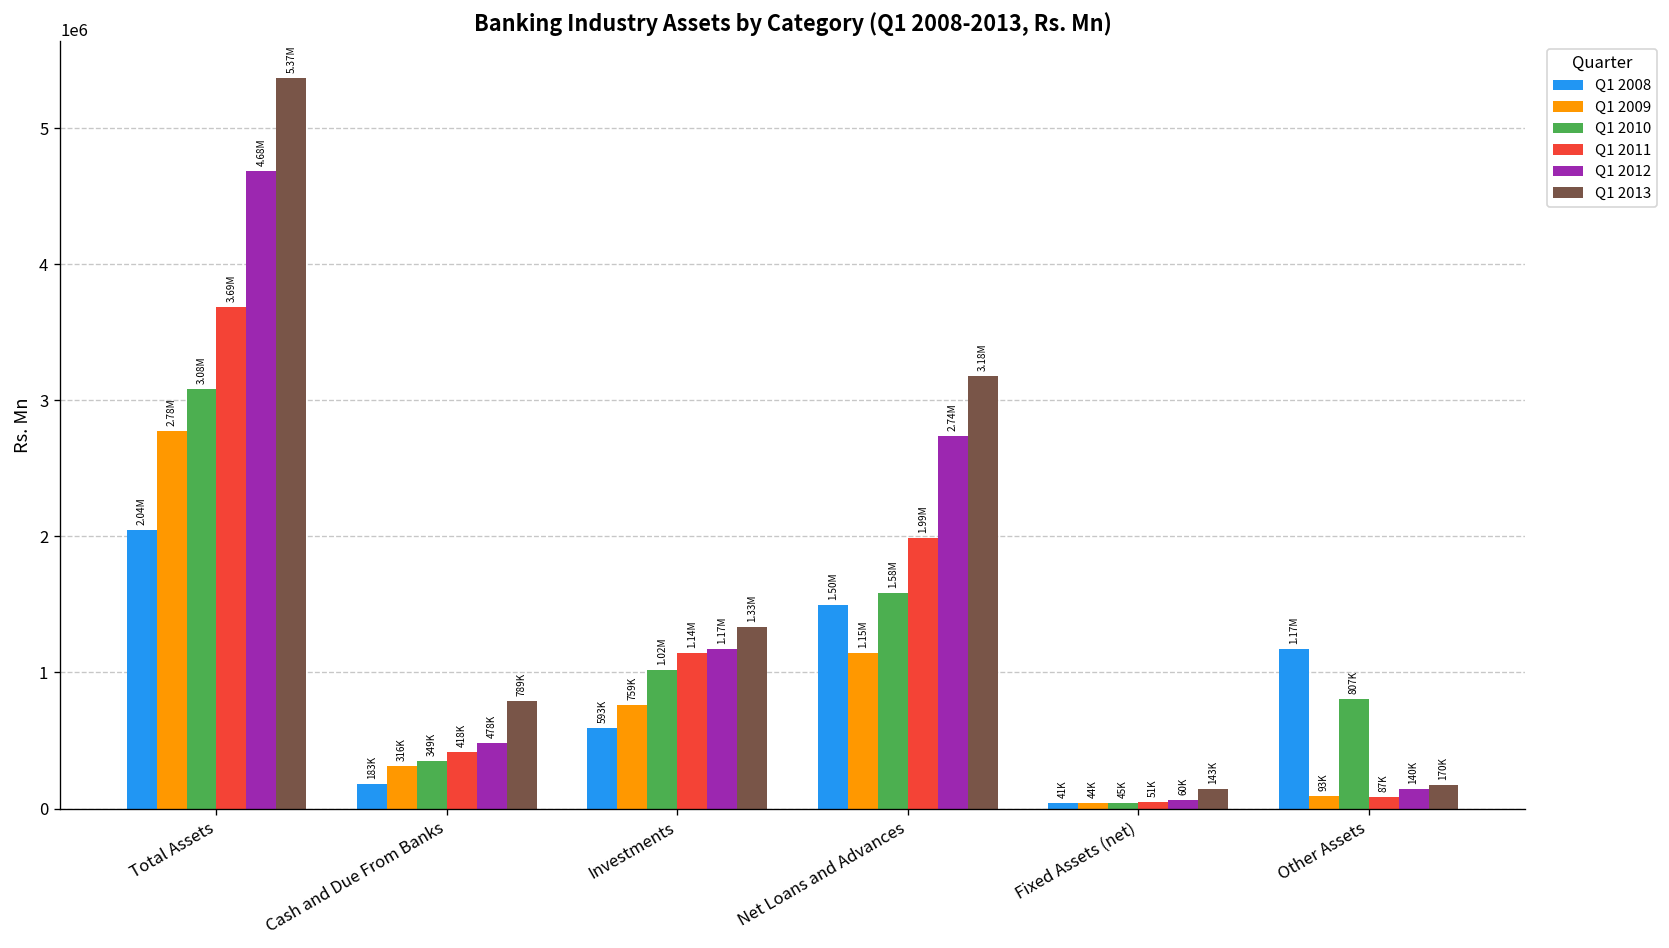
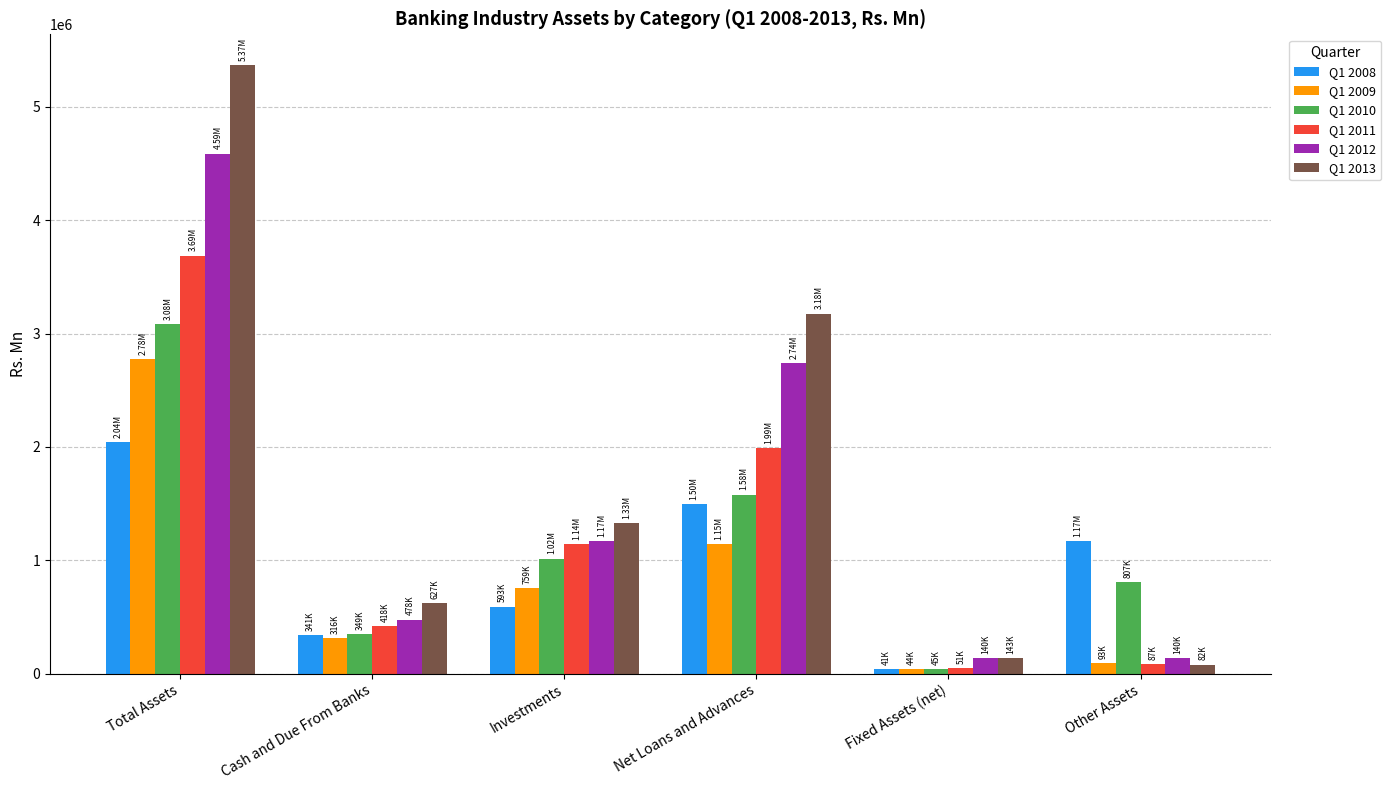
  {
    "Q1 2008": {
      "Total Assets": "2.04M",
-     "Cash and Due From Banks": "183K",
+     "Cash and Due From Banks": "341K",
      "Investments": "593K",
      "Net Loans and Advances": "1.50M",
      "Fixed Assets (net)": "41K",
      "Other Assets": "1.17M"
    },
    "Q1 2009": {
      "Total Assets": "2.78M",
      "Cash and Due From Banks": "316K",
      "Investments": "759K",
      "Net Loans and Advances": "1.15M",
      "Fixed Assets (net)": "44K",
      "Other Assets": "93K"
    },
    "Q1 2010": {
      "Total Assets": "3.08M",
      "Cash and Due From Banks": "349K",
      "Investments": "1.02M",
      "Net Loans and Advances": "1.58M",
      "Fixed Assets (net)": "45K",
      "Other Assets": "807K"
    },
    "Q1 2011": {
      "Total Assets": "3.69M",
      "Cash and Due From Banks": "418K",
      "Investments": "1.14M",
      "Net Loans and Advances": "1.99M",
      "Fixed Assets (net)": "51K",
      "Other Assets": "87K"
    },
    "Q1 2012": {
-     "Total Assets": "4.68M",
+     "Total Assets": "4.59M",
      "Cash and Due From Banks": "478K",
      "Investments": "1.17M",
      "Net Loans and Advances": "2.74M",
-     "Fixed Assets (net)": "60K",
+     "Fixed Assets (net)": "140K",
      "Other Assets": "140K"
    },
    "Q1 2013": {
      "Total Assets": "5.37M",
-     "Cash and Due From Banks": "789K",
+     "Cash and Due From Banks": "627K",
      "Investments": "1.33M",
      "Net Loans and Advances": "3.18M",
      "Fixed Assets (net)": "143K",
-     "Other Assets": "170K"
+     "Other Assets": "82K"
    }
  }
